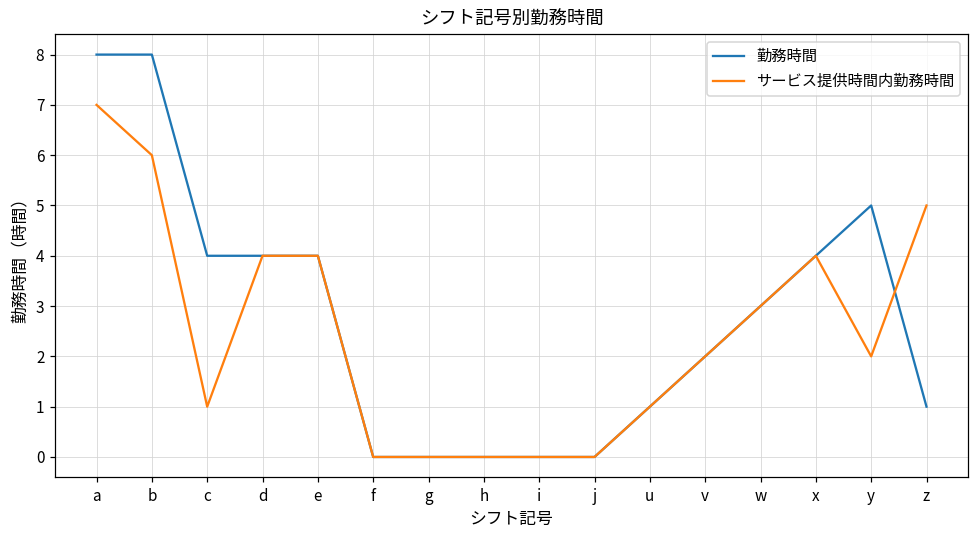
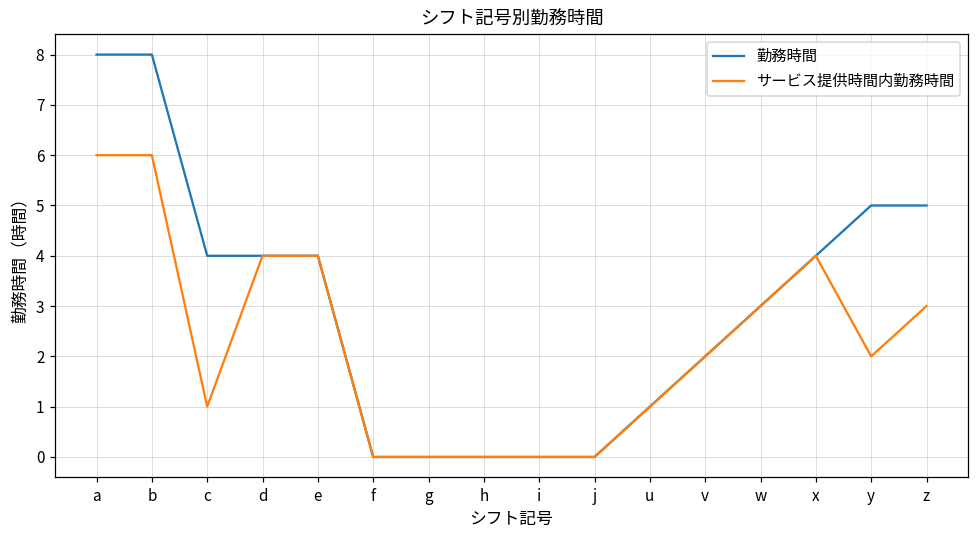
  {
    "勤務時間": {
      "a": 8,
      "b": 8,
      "c": 4,
      "y": 5,
-     "z": 1
+     "z": 5
    },
    "サービス提供時間内勤務時間": {
-     "a": 7,
+     "a": 6,
      "b": 6,
      "c": 1,
      "y": 2,
-     "z": 5
+     "z": 3
    }
  }
